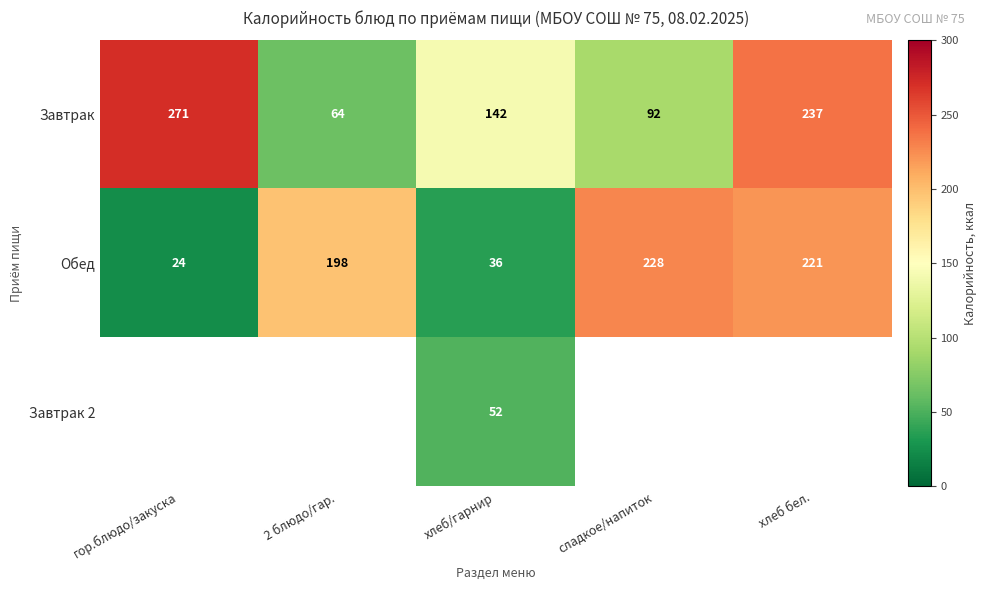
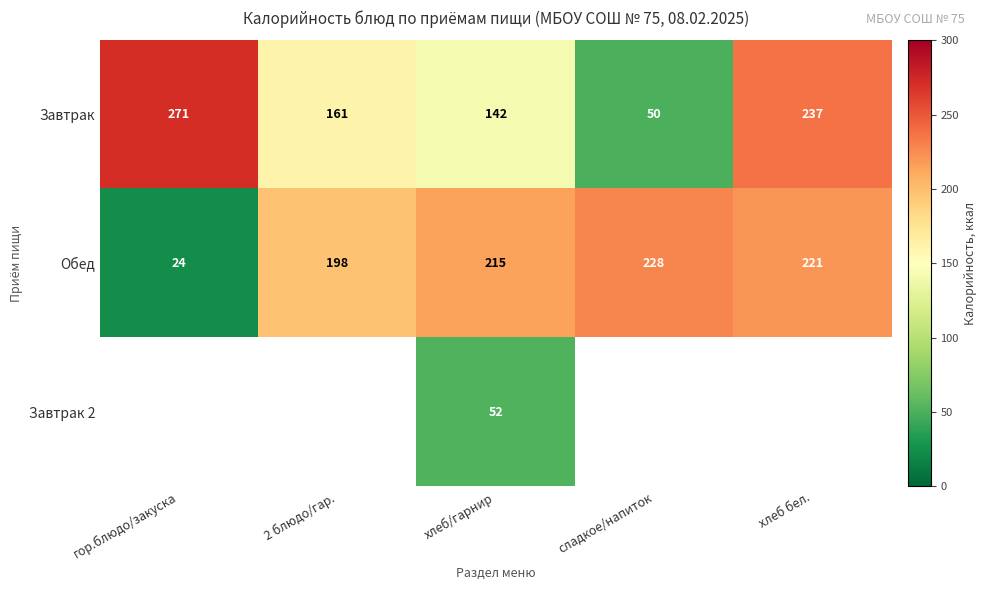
  {
    "Завтрак": {
      "гор.блюдо/закуска": 271,
-     "2 блюдо/гар.": 64,
+     "2 блюдо/гар.": 161,
      "хлеб/гарнир": 142,
-     "сладкое/напиток": 92,
+     "сладкое/напиток": 50,
      "хлеб бел.": 237
    },
    "Обед": {
      "гор.блюдо/закуска": 24,
      "2 блюдо/гар.": 198,
-     "хлеб/гарнир": 36,
+     "хлеб/гарнир": 215,
      "сладкое/напиток": 228,
      "хлеб бел.": 221
    },
    "Завтрак 2": {
      "хлеб/гарнир": 52
    }
  }
